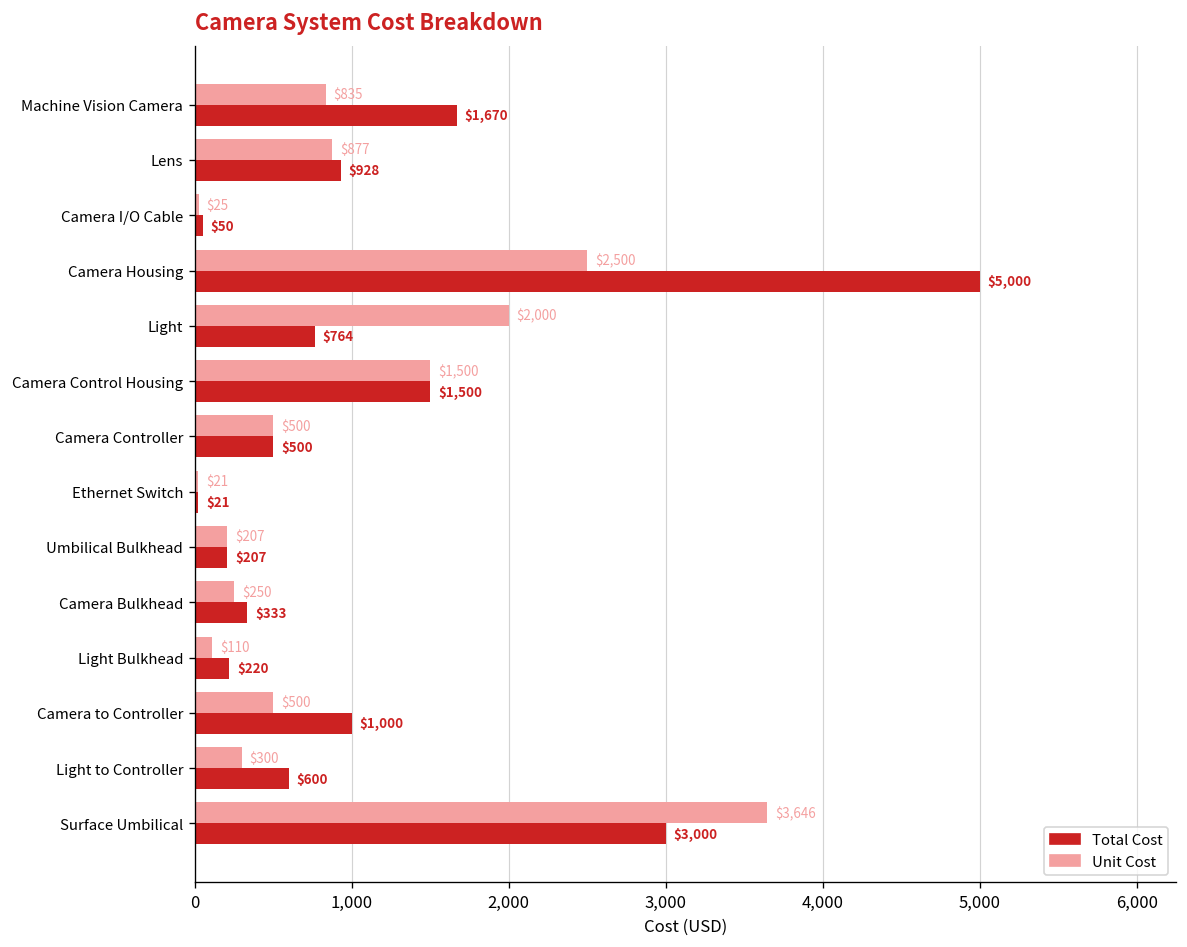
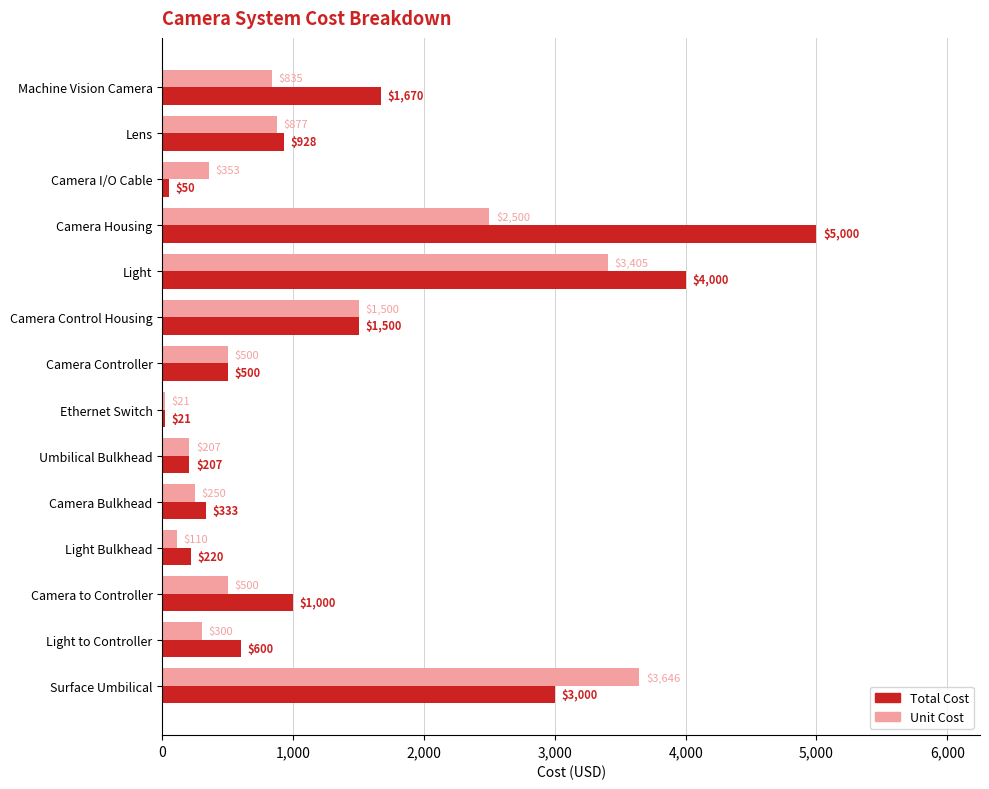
  {
    "Total Cost": {
      "Machine Vision Camera": "$1,670",
      "Lens": "$928",
      "Camera I/O Cable": "$50",
      "Camera Housing": "$5,000",
-     "Light": "$764",
+     "Light": "$4,000",
      "Camera Control Housing": "$1,500",
      "Camera Controller": "$500",
      "Ethernet Switch": "$21",
      "Umbilical Bulkhead": "$207",
      "Camera Bulkhead": "$333",
      "Light Bulkhead": "$220",
      "Camera to Controller": "$1,000",
      "Light to Controller": "$600",
      "Surface Umbilical": "$3,000"
    },
    "Unit Cost": {
      "Machine Vision Camera": "$835",
      "Lens": "$877",
-     "Camera I/O Cable": "$25",
+     "Camera I/O Cable": "$353",
      "Camera Housing": "$2,500",
-     "Light": "$2,000",
+     "Light": "$3,405",
      "Camera Control Housing": "$1,500",
      "Camera Controller": "$500",
      "Ethernet Switch": "$21",
      "Umbilical Bulkhead": "$207",
      "Camera Bulkhead": "$250",
      "Light Bulkhead": "$110",
      "Camera to Controller": "$500",
      "Light to Controller": "$300",
      "Surface Umbilical": "$3,646"
    }
  }
